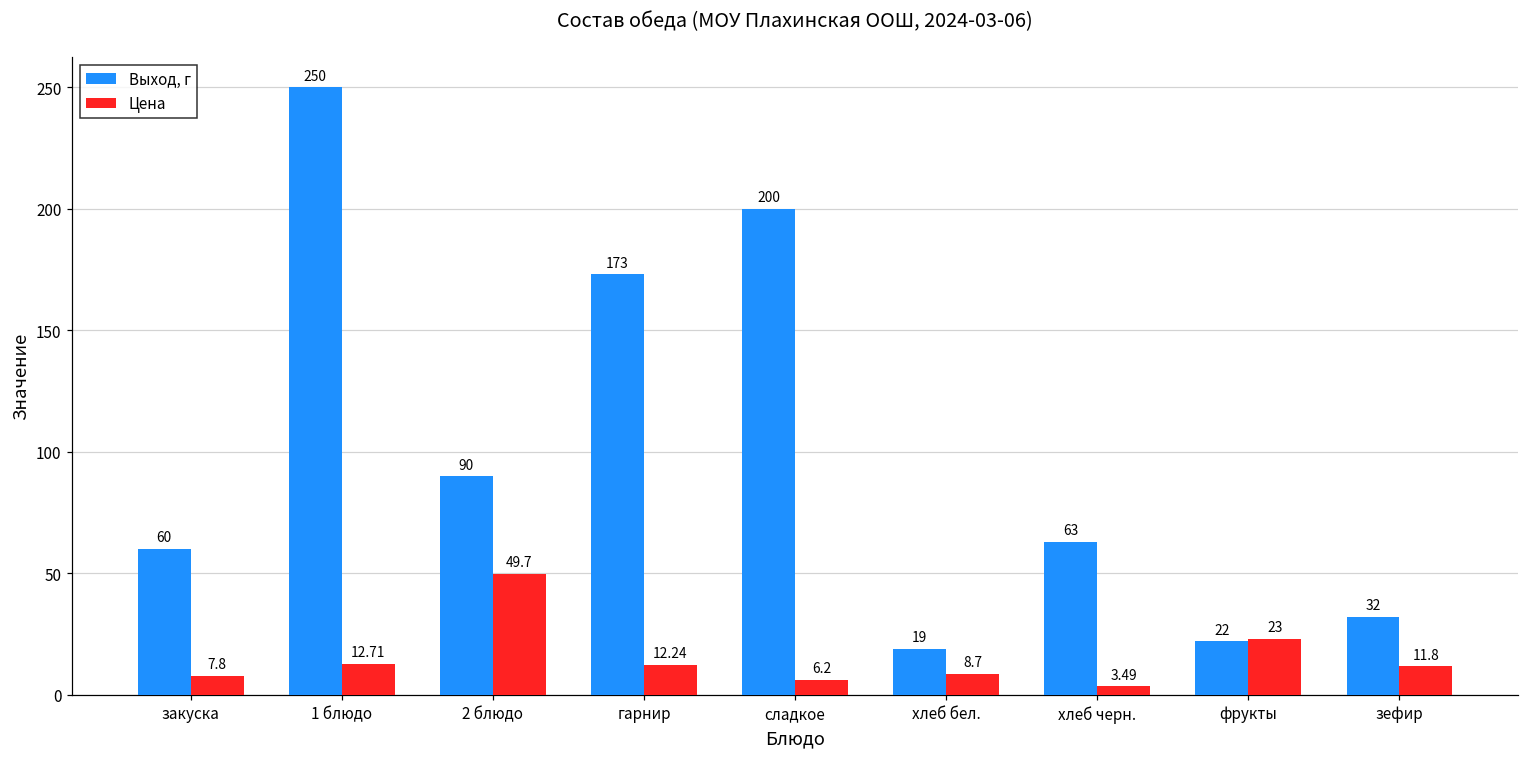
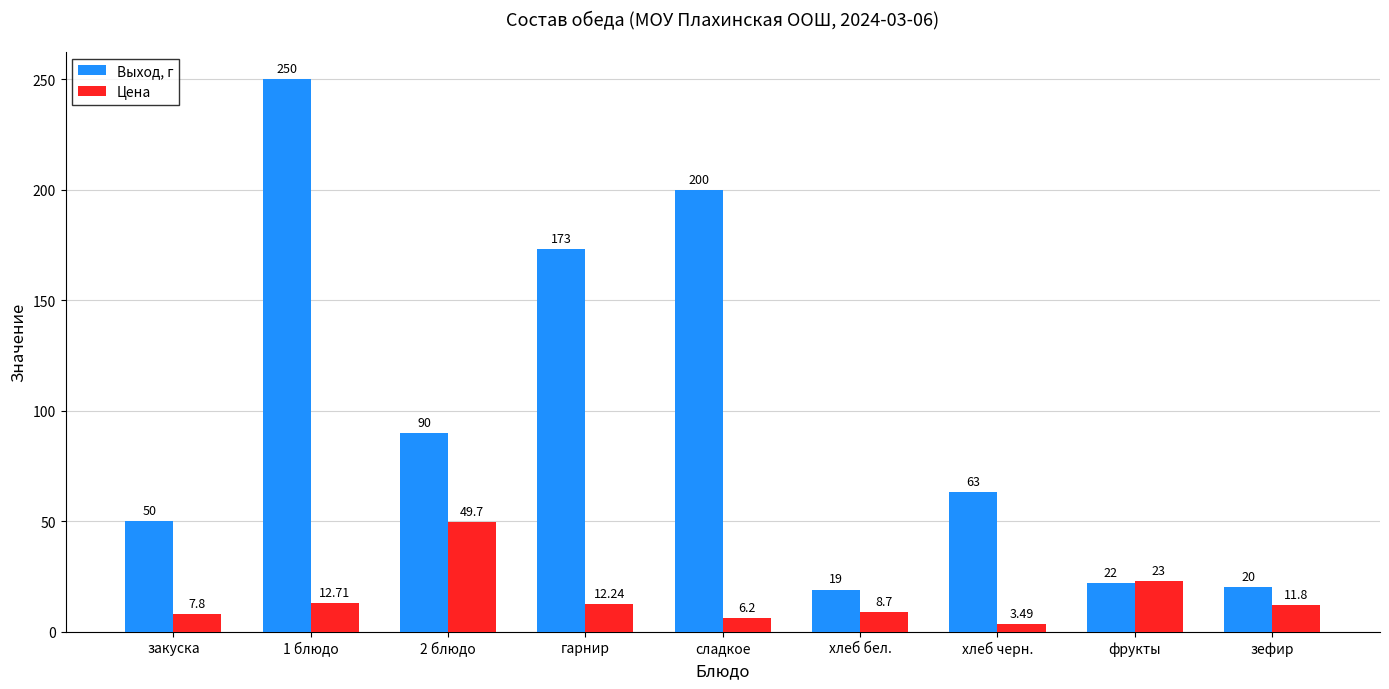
  {
    "Выход, г": {
-     "закуска": 60,
+     "закуска": 50,
      "1 блюдо": 250,
      "2 блюдо": 90,
      "гарнир": 173,
      "сладкое": 200,
      "хлеб бел.": 19,
      "хлеб черн.": 63,
      "фрукты": 22,
-     "зефир": 32
+     "зефир": 20
    },
    "Цена": {
      "закуска": 7.8,
      "1 блюдо": 12.71,
      "2 блюдо": 49.7,
      "гарнир": 12.24,
      "сладкое": 6.2,
      "хлеб бел.": 8.7,
      "хлеб черн.": 3.49,
      "фрукты": 23,
      "зефир": 11.8
    }
  }
